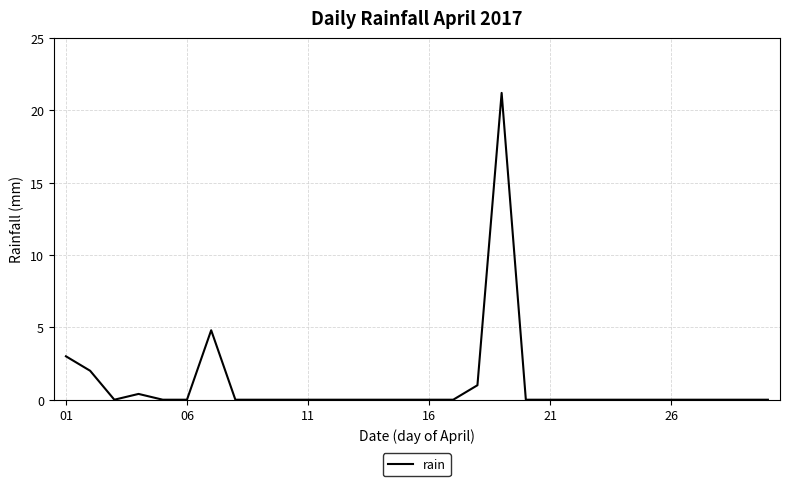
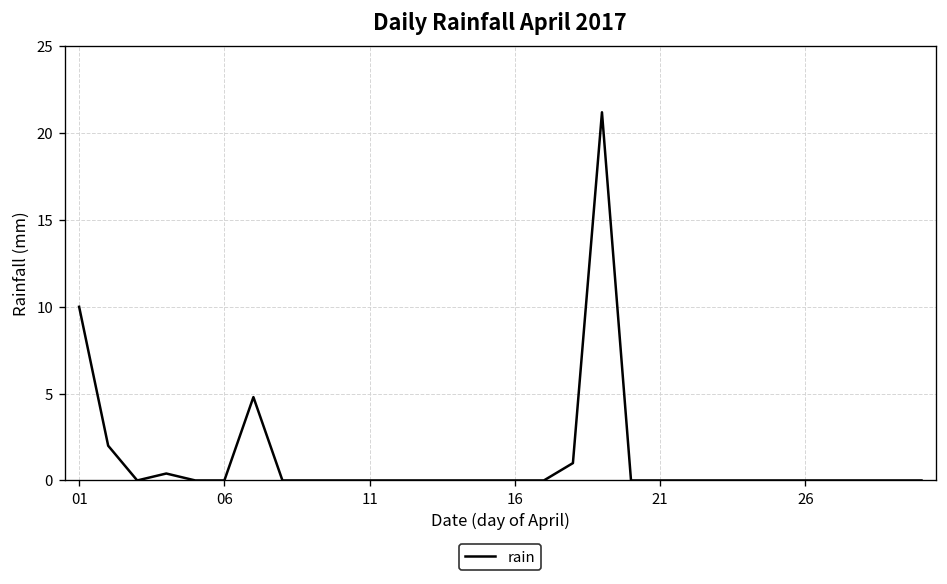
  {
-   "01": 3,
+   "01": 10,
    "06": 0,
    "11": 0,
    "16": 0,
    "21": 0,
    "26": 0
  }
